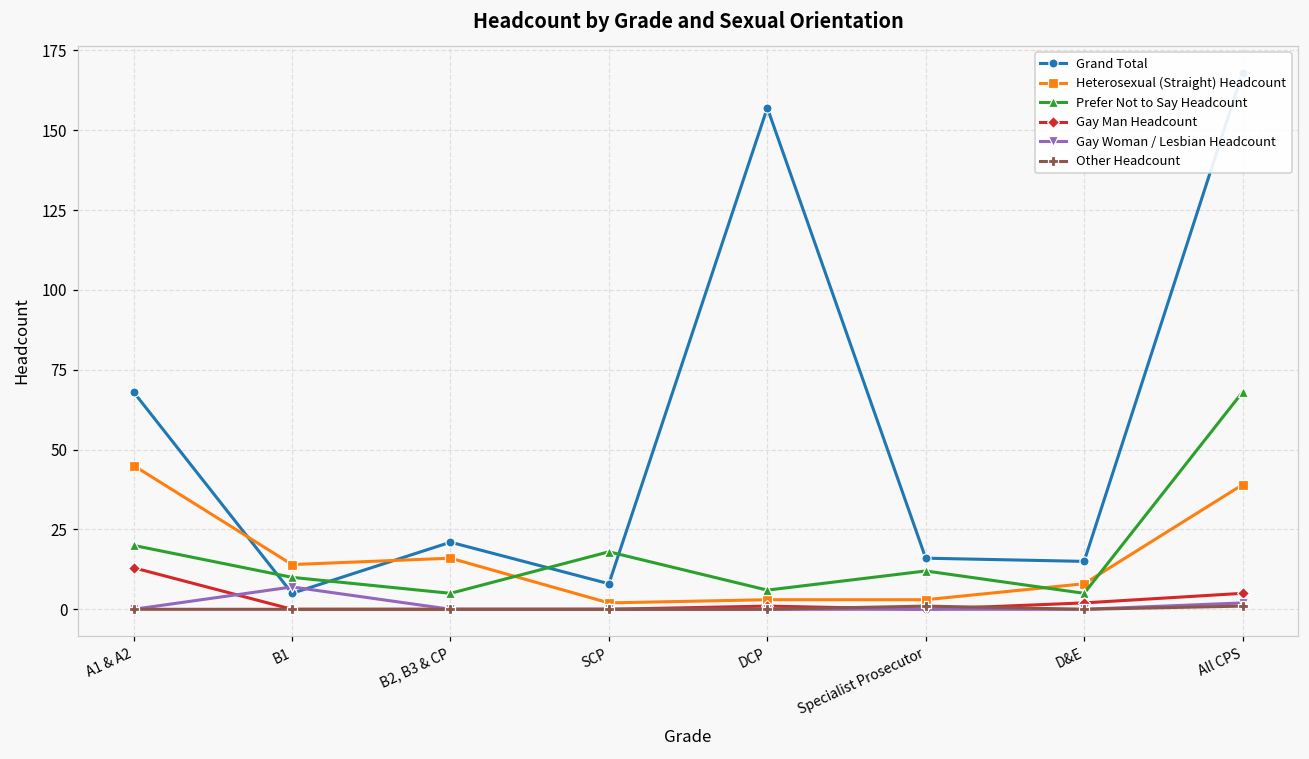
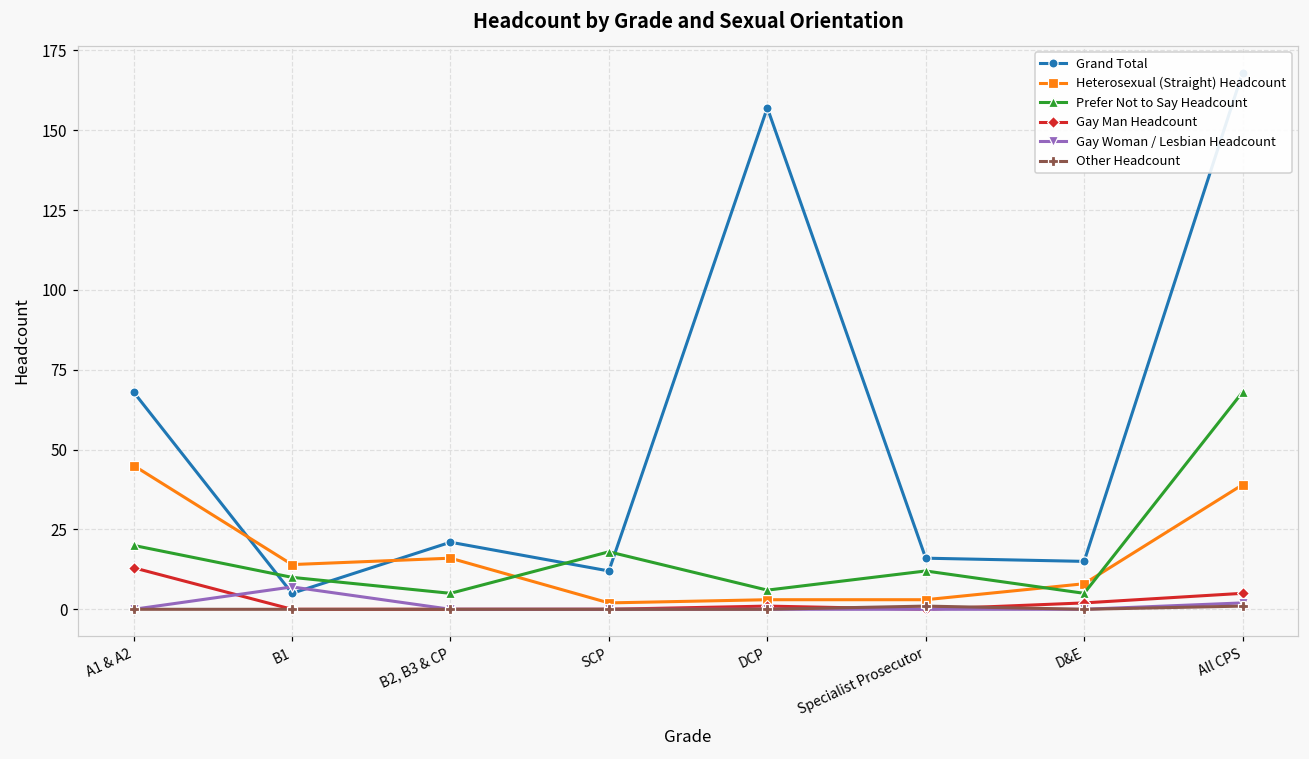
  {
    "Grand Total": {
      "A1 & A2": 68,
      "B1": 5,
      "B2, B3 & CP": 21,
-     "SCP": 8,
+     "SCP": 12,
      "DCP": 157,
      "Specialist Prosecutor": 16,
      "D&E": 15
    },
    "Heterosexual (Straight) Headcount": {
      "A1 & A2": 45,
      "B1": 14,
      "B2, B3 & CP": 16,
      "SCP": 2,
      "DCP": 3,
      "Specialist Prosecutor": 3,
      "D&E": 8,
      "All CPS": 39
    },
    "Prefer Not to Say Headcount": {
      "A1 & A2": 20,
      "B1": 10,
      "B2, B3 & CP": 5,
      "SCP": 18,
      "DCP": 6,
      "Specialist Prosecutor": 12,
      "D&E": 5,
      "All CPS": 68
    },
    "Gay Man Headcount": {
      "A1 & A2": 13,
      "DCP": 1,
      "D&E": 2,
      "All CPS": 5
    },
    "Gay Woman / Lesbian Headcount": {
      "B1": 7,
      "All CPS": 2
    },
    "Other Headcount": {
      "Specialist Prosecutor": 1,
      "All CPS": 1
    }
  }
